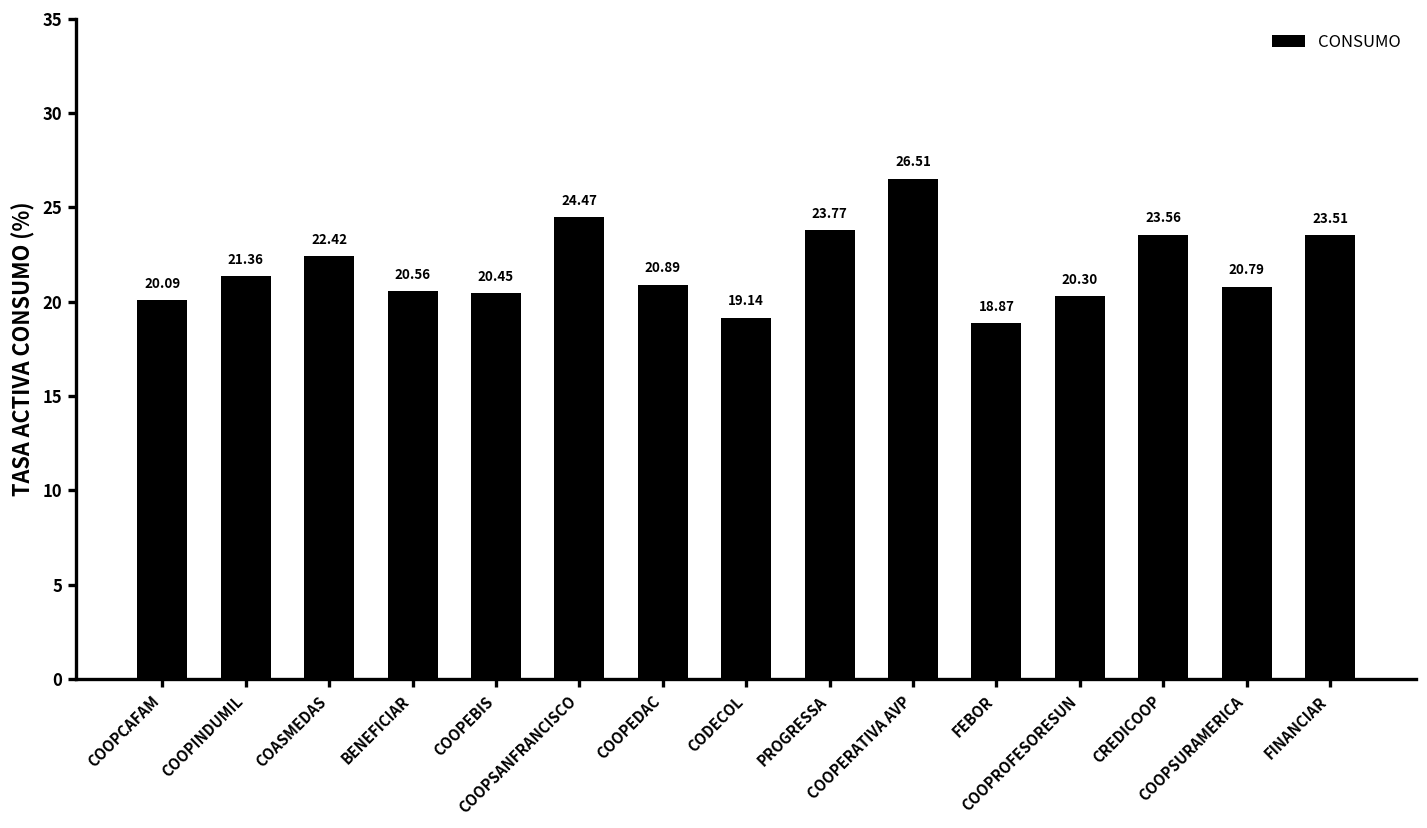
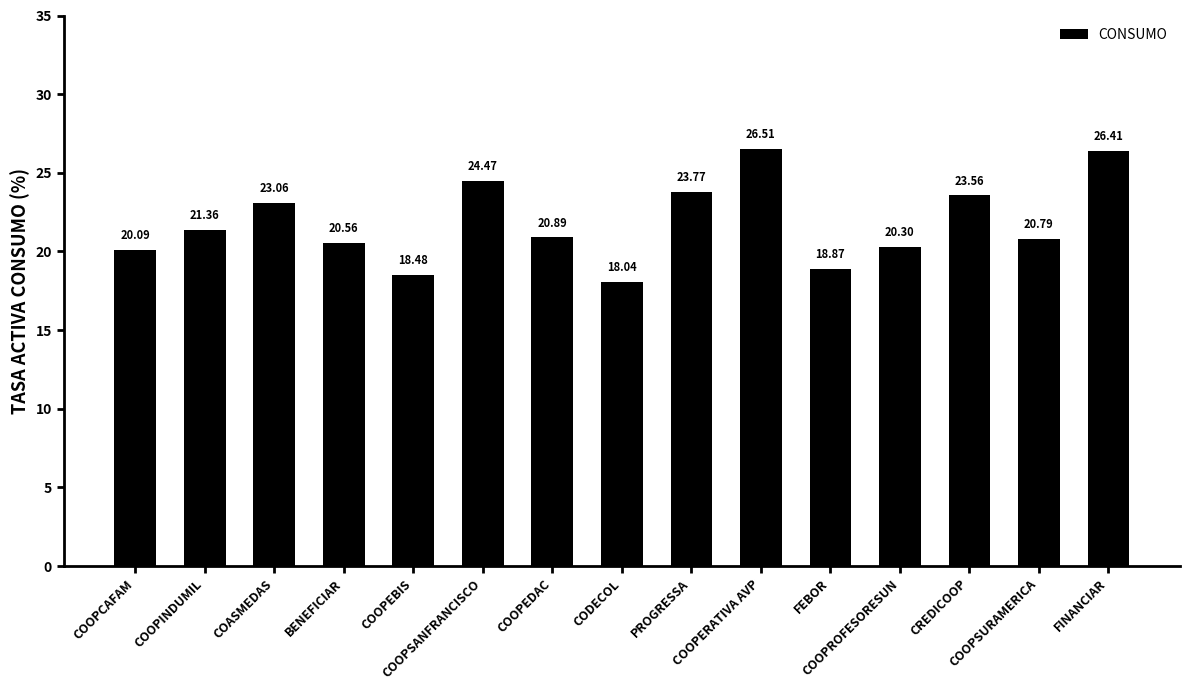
  {
    "COOPCAFAM": 20.09,
    "COOPINDUMIL": 21.36,
-   "COASMEDAS": 22.42,
+   "COASMEDAS": 23.06,
    "BENEFICIAR": 20.56,
-   "COOPEBIS": 20.45,
+   "COOPEBIS": 18.48,
    "COOPSANFRANCISCO": 24.47,
    "COOPEDAC": 20.89,
-   "CODECOL": 19.14,
+   "CODECOL": 18.04,
    "PROGRESSA": 23.77,
    "COOPERATIVA AVP": 26.51,
    "FEBOR": 18.87,
    "COOPROFESORESUN": 20.30,
    "CREDICOOP": 23.56,
    "COOPSURAMERICA": 20.79,
-   "FINANCIAR": 23.51
+   "FINANCIAR": 26.41
  }
